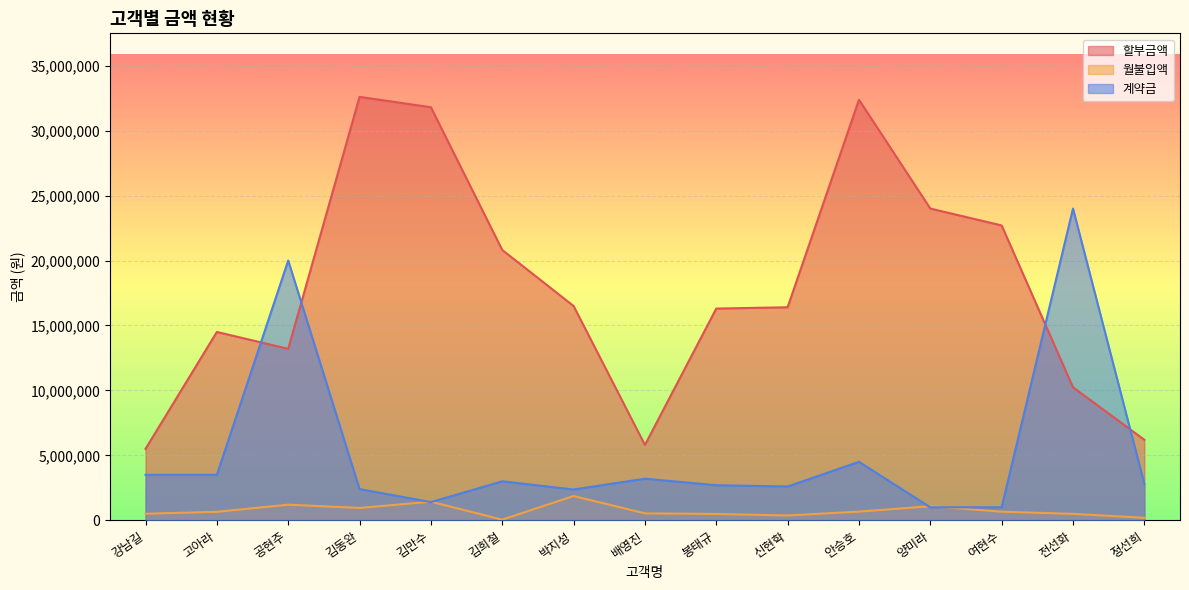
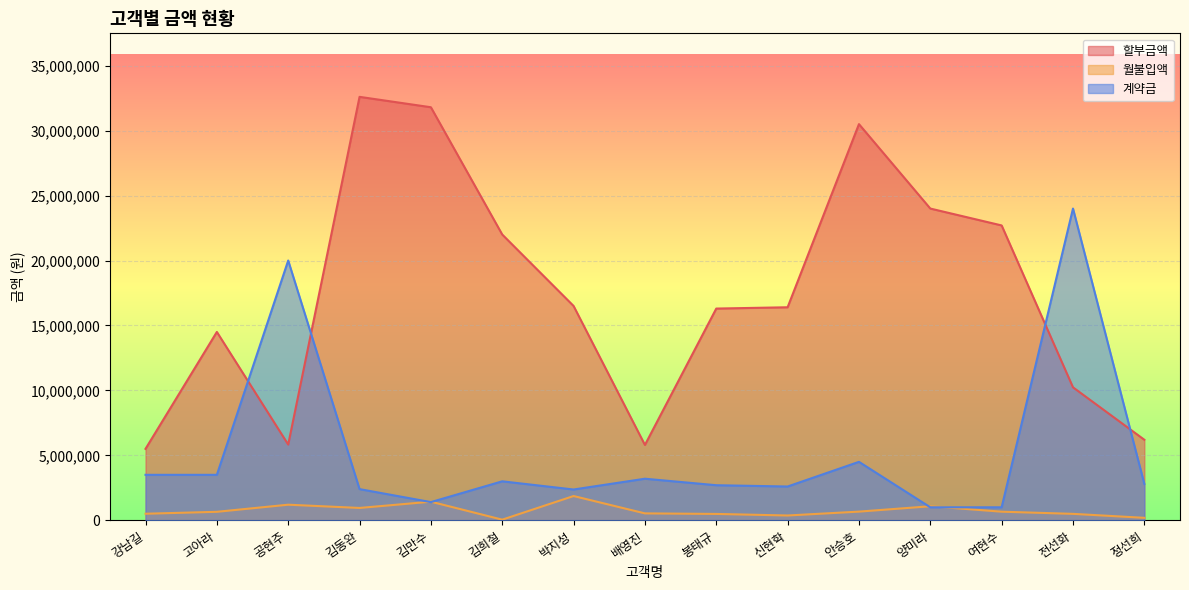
  {
    "할부금액": {
      "강남길": "5,500,000",
      "고아라": "14,500,000",
-     "공현주": "13,200,000",
+     "공현주": "5,800,000",
      "김동완": "32,600,000",
      "김만수": "31,800,000",
-     "김희철": "20,800,000",
+     "김희철": "22,000,000",
      "박지성": "16,500,000",
      "배영진": "5,800,000",
      "봉태규": "16,300,000",
      "신현학": "16,400,000",
-     "안승호": "32,400,000",
+     "안승호": "30,500,000",
      "양미라": "24,000,000",
      "여현수": "22,700,000",
      "전선화": "10,200,000",
      "정선희": "6,200,000"
    },
    "월불입액": {
      "강남길": "500,000",
      "고아라": "700,000",
      "공현주": "1,200,000",
      "김동완": "1,000,000",
      "김희철": "0",
      "박지성": "1,900,000",
      "배영진": "500,000",
      "봉태규": "500,000",
      "신현학": "400,000",
      "안승호": "700,000",
      "여현수": "700,000",
      "전선화": "500,000",
      "정선희": "200,000"
    },
    "계약금": {
      "강남길": "3,500,000",
      "고아라": "3,500,000",
      "공현주": "20,000,000",
      "김동완": "2,400,000",
      "김희철": "3,000,000",
      "박지성": "2,400,000",
      "배영진": "3,200,000",
      "봉태규": "2,700,000",
      "신현학": "2,600,000",
      "안승호": "4,500,000",
      "여현수": "1,000,000",
      "전선화": "24,000,000",
      "정선희": "2,800,000"
    }
  }
